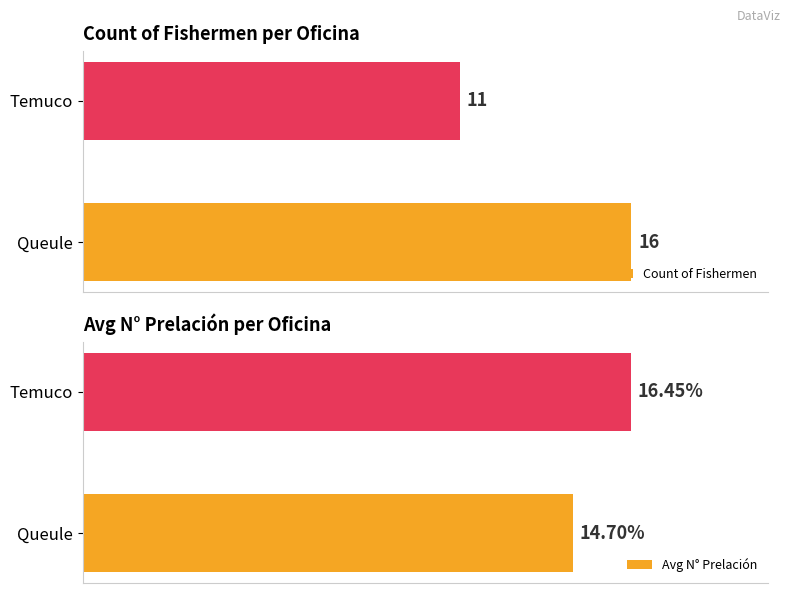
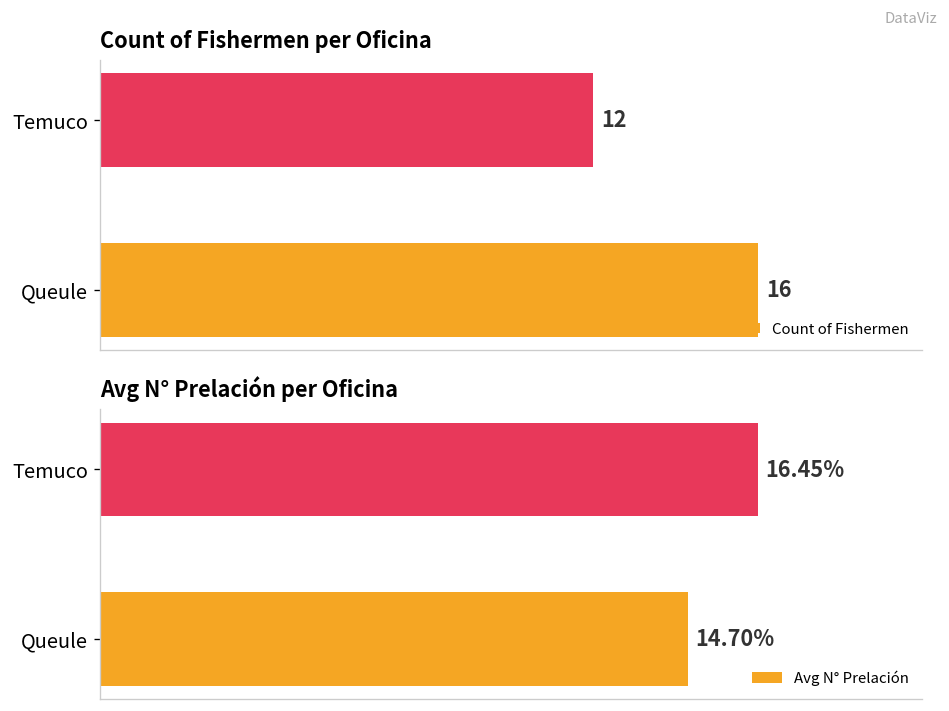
  {
    "Count of Fishermen per Oficina": {
-     "Temuco": "11",
+     "Temuco": "12",
      "Queule": "16"
    },
    "Avg N° Prelación per Oficina": {
      "Temuco": "16.45%",
      "Queule": "14.70%"
    }
  }
